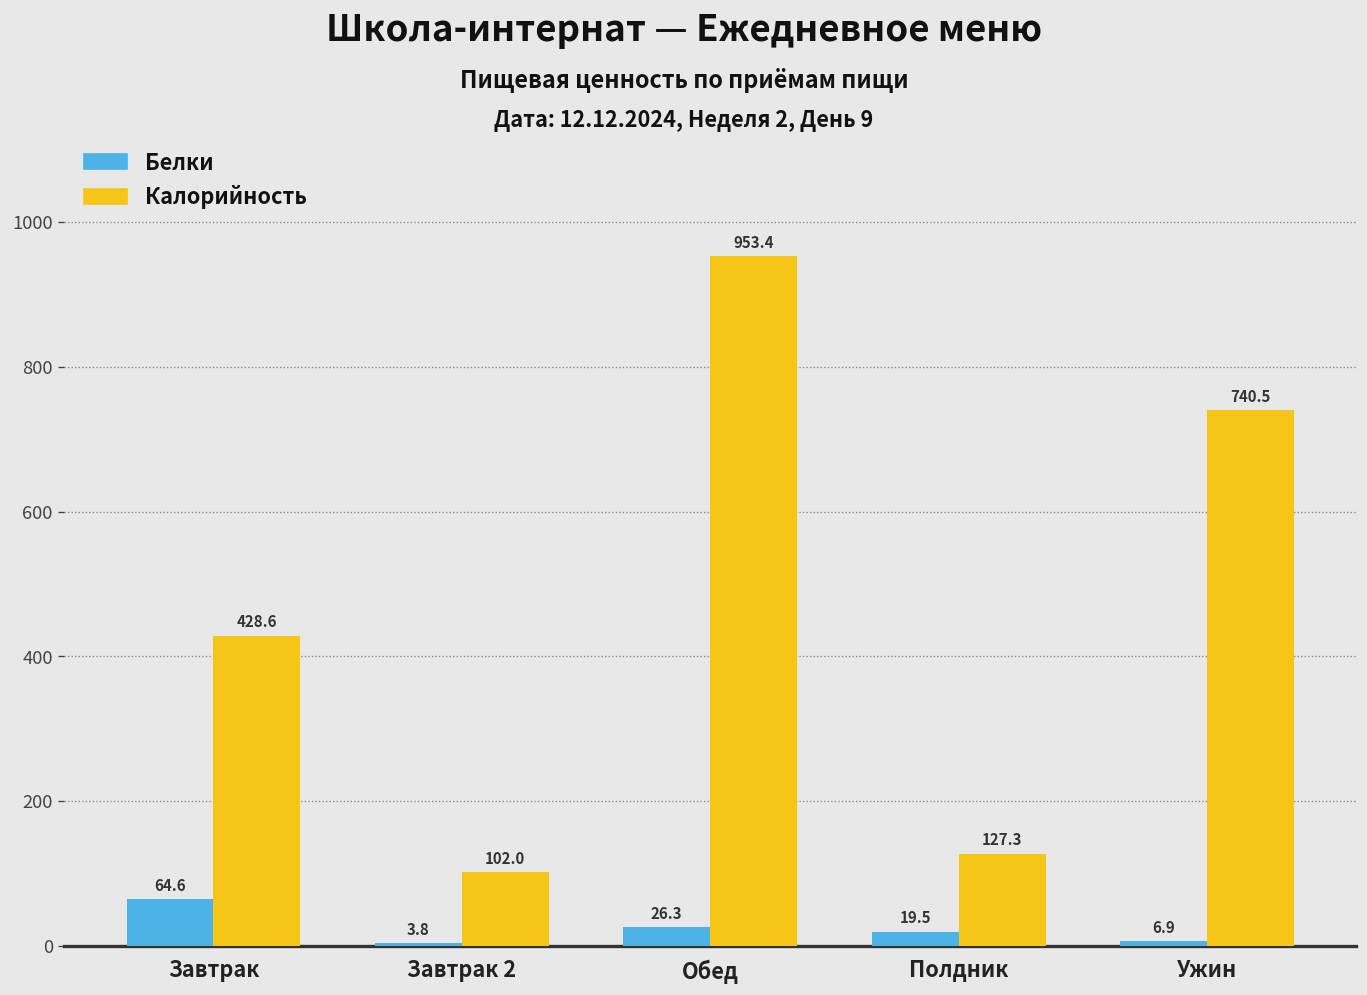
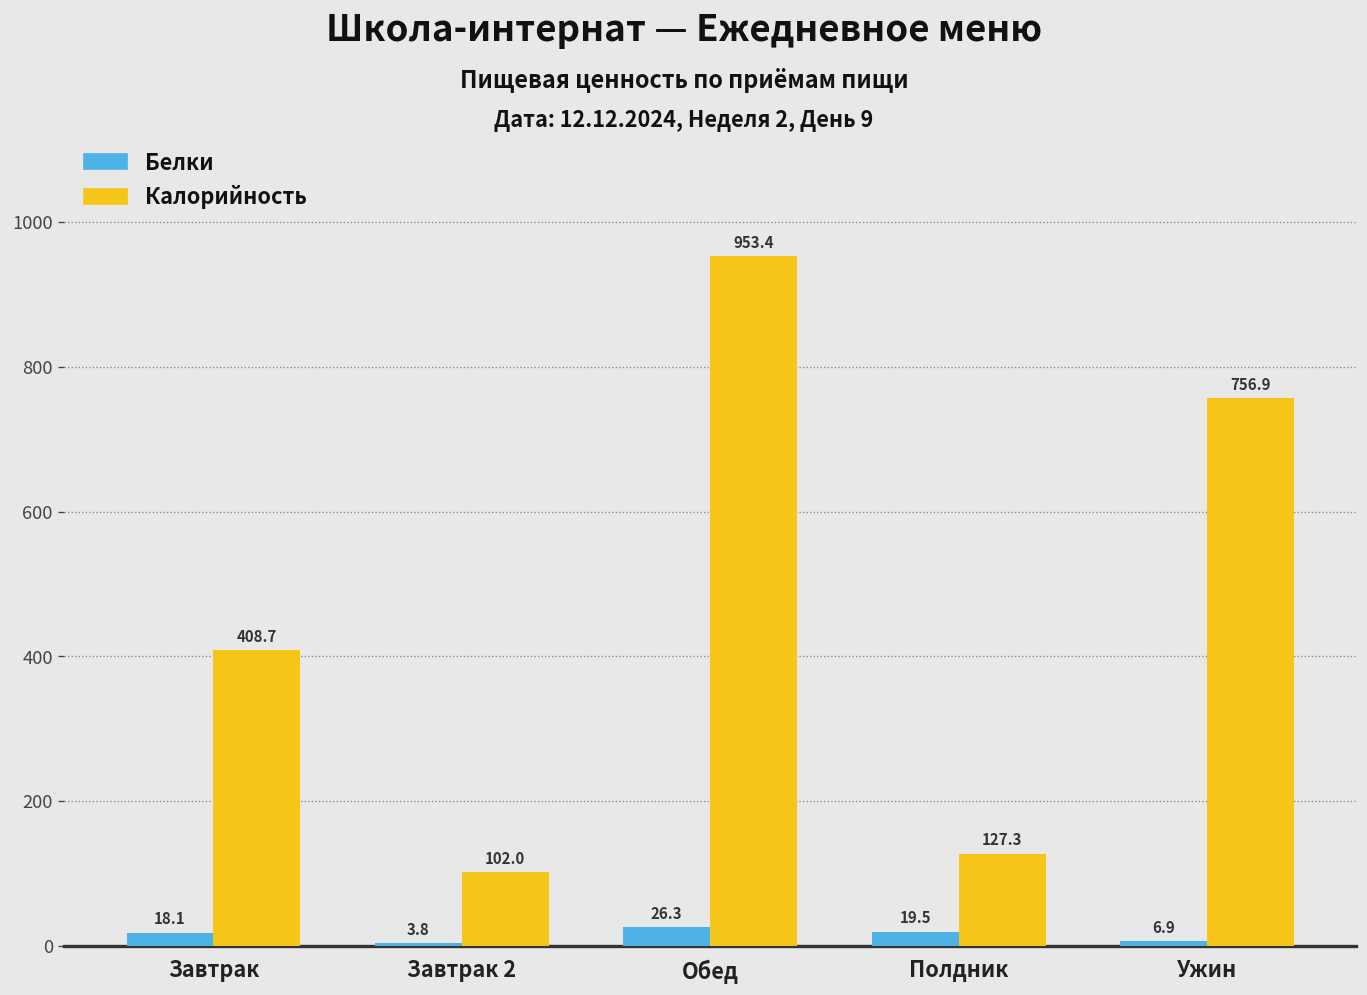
  {
    "Белки": {
-     "Завтрак": 64.6,
+     "Завтрак": 18.1,
      "Завтрак 2": 3.8,
      "Обед": 26.3,
      "Полдник": 19.5,
      "Ужин": 6.9
    },
    "Калорийность": {
-     "Завтрак": 428.6,
+     "Завтрак": 408.7,
      "Завтрак 2": 102.0,
      "Обед": 953.4,
      "Полдник": 127.3,
-     "Ужин": 740.5
+     "Ужин": 756.9
    }
  }
